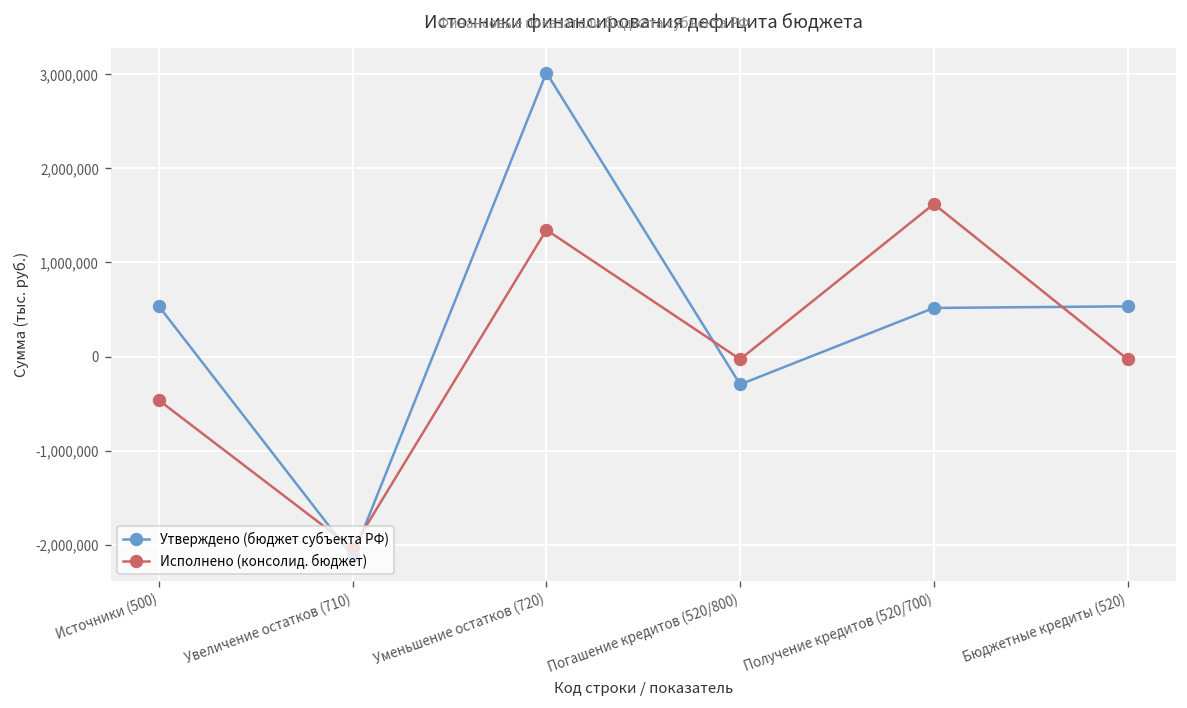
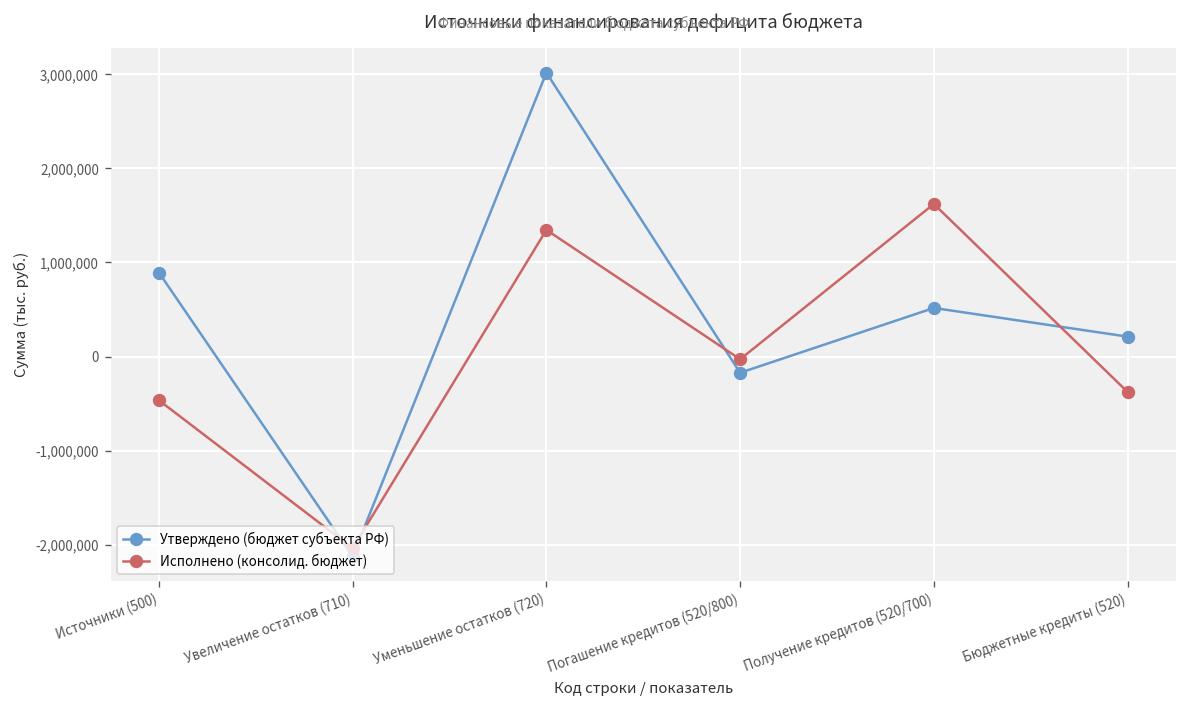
  {
    "Утверждено (бюджет субъекта РФ)": {
-     "Источники (500)": "500,000",
+     "Источники (500)": "900,000",
      "Уменьшение остатков (720)": "3,000,000",
-     "Погашение кредитов (520/800)": "-300,000",
+     "Погашение кредитов (520/800)": "-200,000",
      "Получение кредитов (520/700)": "500,000",
-     "Бюджетные кредиты (520)": "500,000"
+     "Бюджетные кредиты (520)": "200,000"
    },
    "Исполнено (консолид. бюджет)": {
      "Источники (500)": "-500,000",
      "Уменьшение остатков (720)": "1,300,000",
      "Погашение кредитов (520/800)": "0",
      "Получение кредитов (520/700)": "1,600,000",
-     "Бюджетные кредиты (520)": "0"
+     "Бюджетные кредиты (520)": "-400,000"
    }
  }
